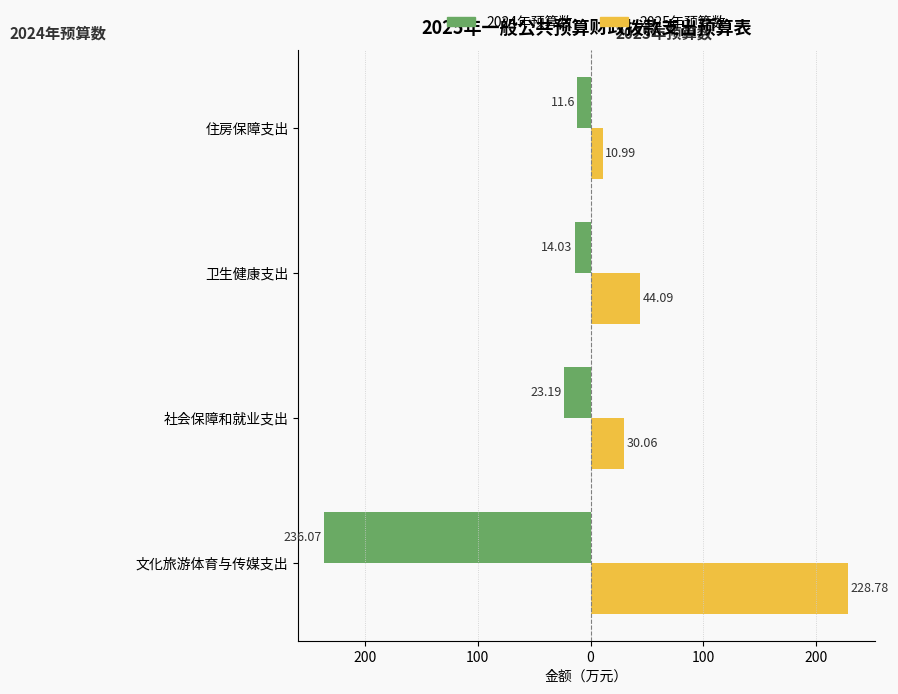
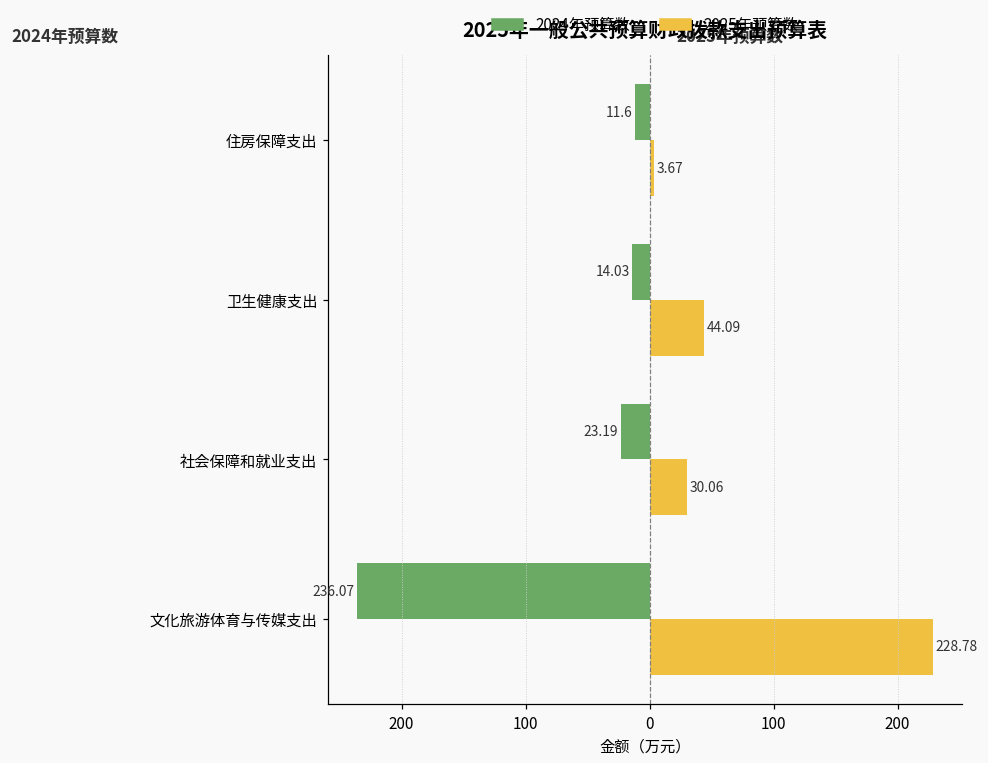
  {
    "2025年预算数": {
-     "住房保障支出": 10.99,
+     "住房保障支出": 3.67,
      "卫生健康支出": 44.09,
      "社会保障和就业支出": 30.06,
      "文化旅游体育与传媒支出": 228.78
    }
  }
